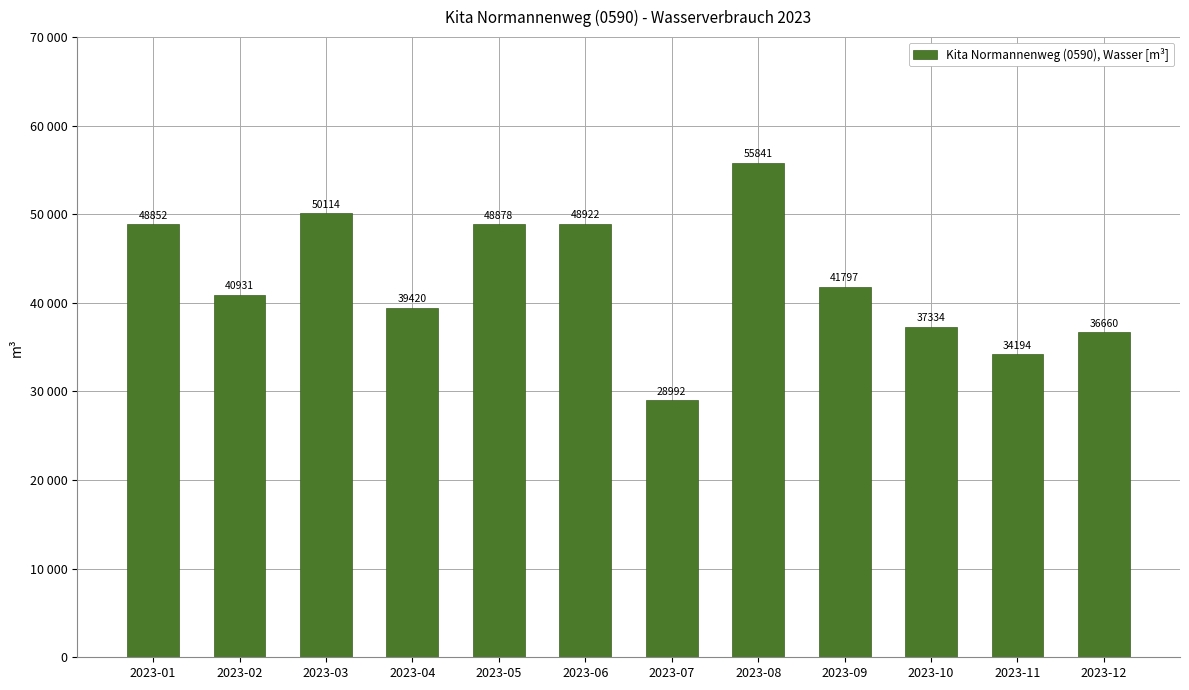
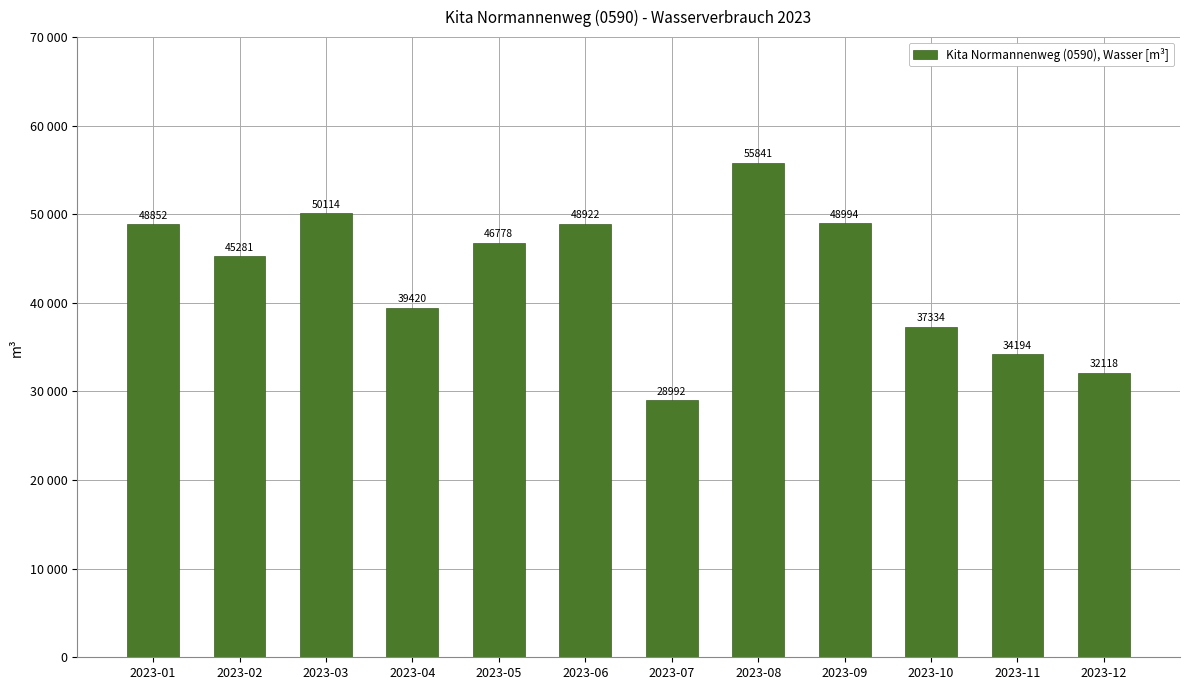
  {
    "2023-01": 48852,
-   "2023-02": 40931,
+   "2023-02": 45281,
    "2023-03": 50114,
    "2023-04": 39420,
-   "2023-05": 48878,
+   "2023-05": 46778,
    "2023-06": 48922,
    "2023-07": 28992,
    "2023-08": 55841,
-   "2023-09": 41797,
+   "2023-09": 48994,
    "2023-10": 37334,
    "2023-11": 34194,
-   "2023-12": 36660
+   "2023-12": 32118
  }
